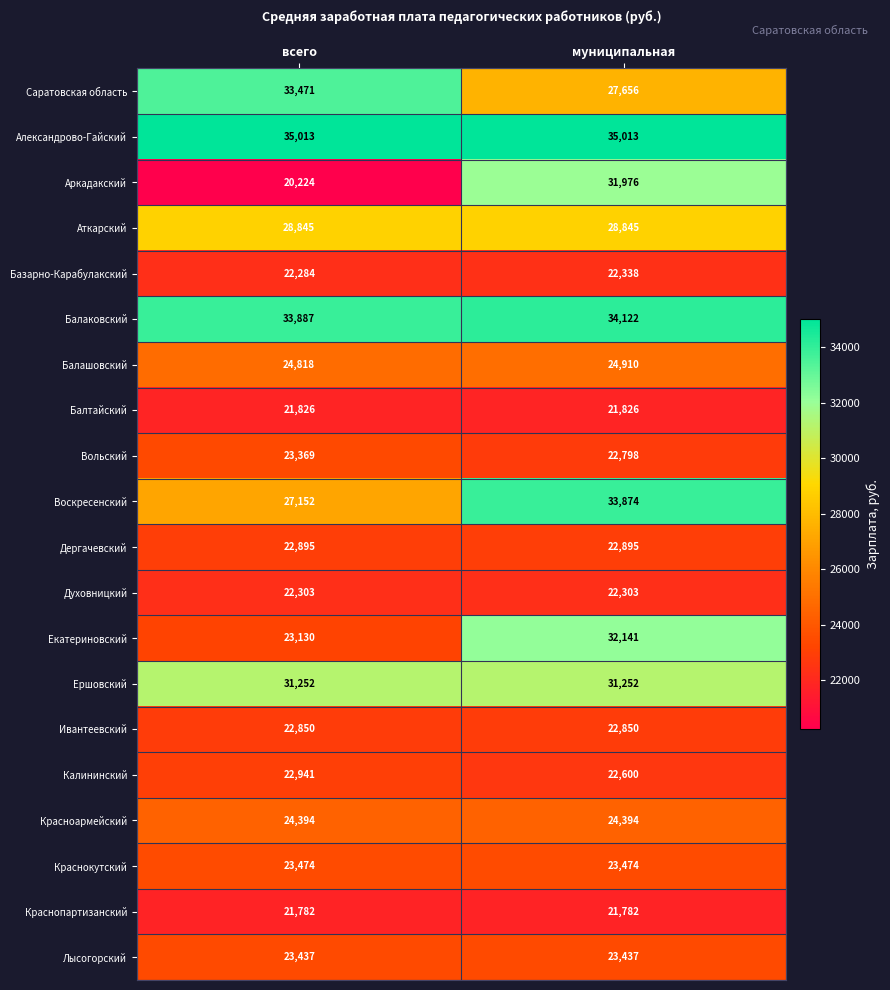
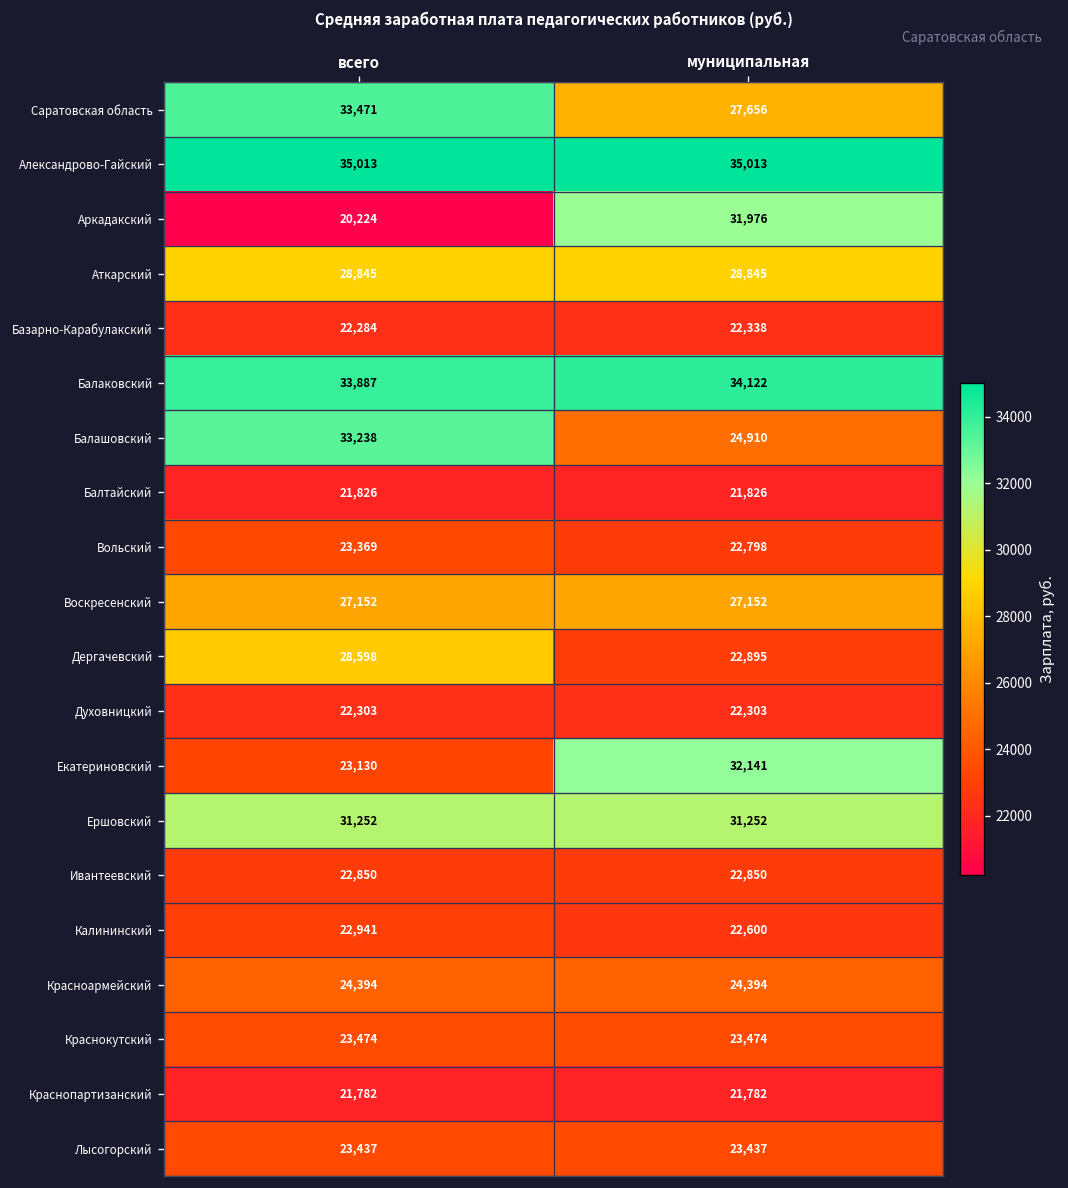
  {
    "Саратовская область": {
      "всего": "33,471",
      "муниципальная": "27,656"
    },
    "Александрово-Гайский": {
      "всего": "35,013",
      "муниципальная": "35,013"
    },
    "Аркадакский": {
      "всего": "20,224",
      "муниципальная": "31,976"
    },
    "Аткарский": {
      "всего": "28,845",
      "муниципальная": "28,845"
    },
    "Базарно-Карабулакский": {
      "всего": "22,284",
      "муниципальная": "22,338"
    },
    "Балаковский": {
      "всего": "33,887",
      "муниципальная": "34,122"
    },
    "Балашовский": {
-     "всего": "24,818",
+     "всего": "33,238",
      "муниципальная": "24,910"
    },
    "Балтайский": {
      "всего": "21,826",
      "муниципальная": "21,826"
    },
    "Вольский": {
      "всего": "23,369",
      "муниципальная": "22,798"
    },
    "Воскресенский": {
      "всего": "27,152",
-     "муниципальная": "33,874"
+     "муниципальная": "27,152"
    },
    "Дергачевский": {
-     "всего": "22,895",
+     "всего": "28,598",
      "муниципальная": "22,895"
    },
    "Духовницкий": {
      "всего": "22,303",
      "муниципальная": "22,303"
    },
    "Екатериновский": {
      "всего": "23,130",
      "муниципальная": "32,141"
    },
    "Ершовский": {
      "всего": "31,252",
      "муниципальная": "31,252"
    },
    "Ивантеевский": {
      "всего": "22,850",
      "муниципальная": "22,850"
    },
    "Калининский": {
      "всего": "22,941",
      "муниципальная": "22,600"
    },
    "Красноармейский": {
      "всего": "24,394",
      "муниципальная": "24,394"
    },
    "Краснокутский": {
      "всего": "23,474",
      "муниципальная": "23,474"
    },
    "Краснопартизанский": {
      "всего": "21,782",
      "муниципальная": "21,782"
    },
    "Лысогорский": {
      "всего": "23,437",
      "муниципальная": "23,437"
    }
  }
